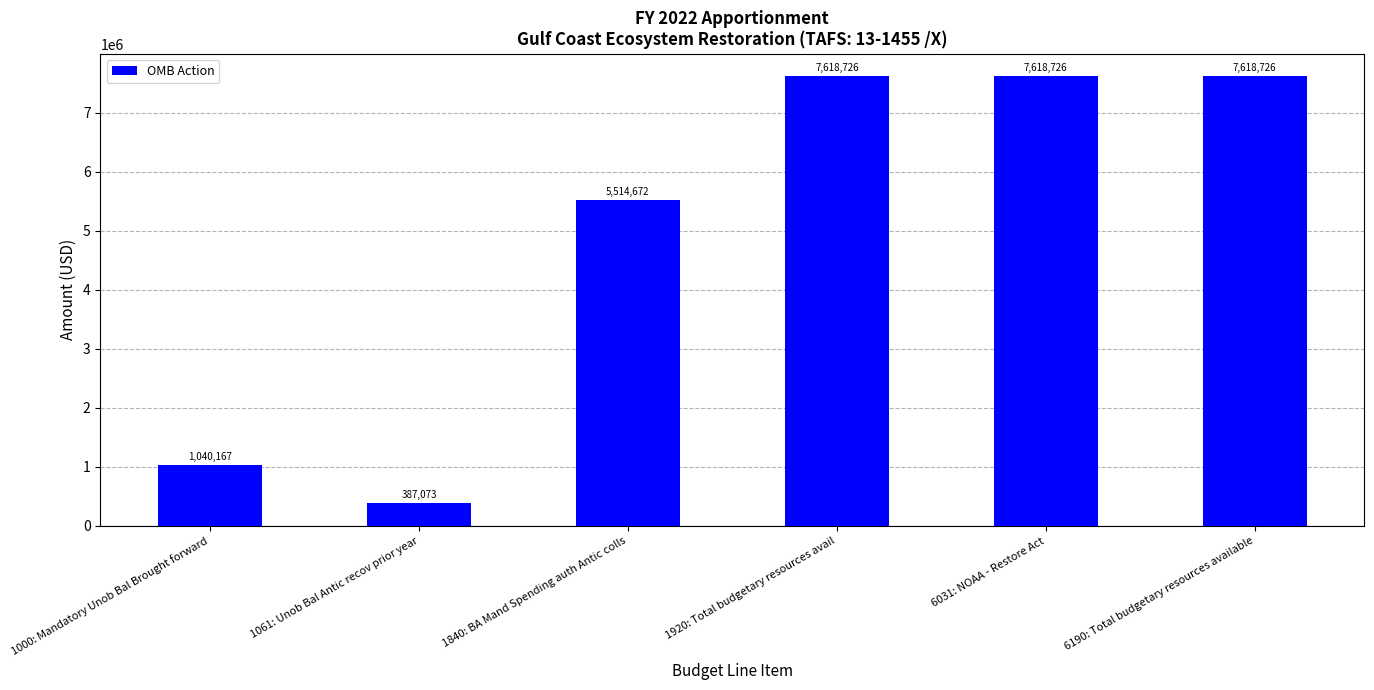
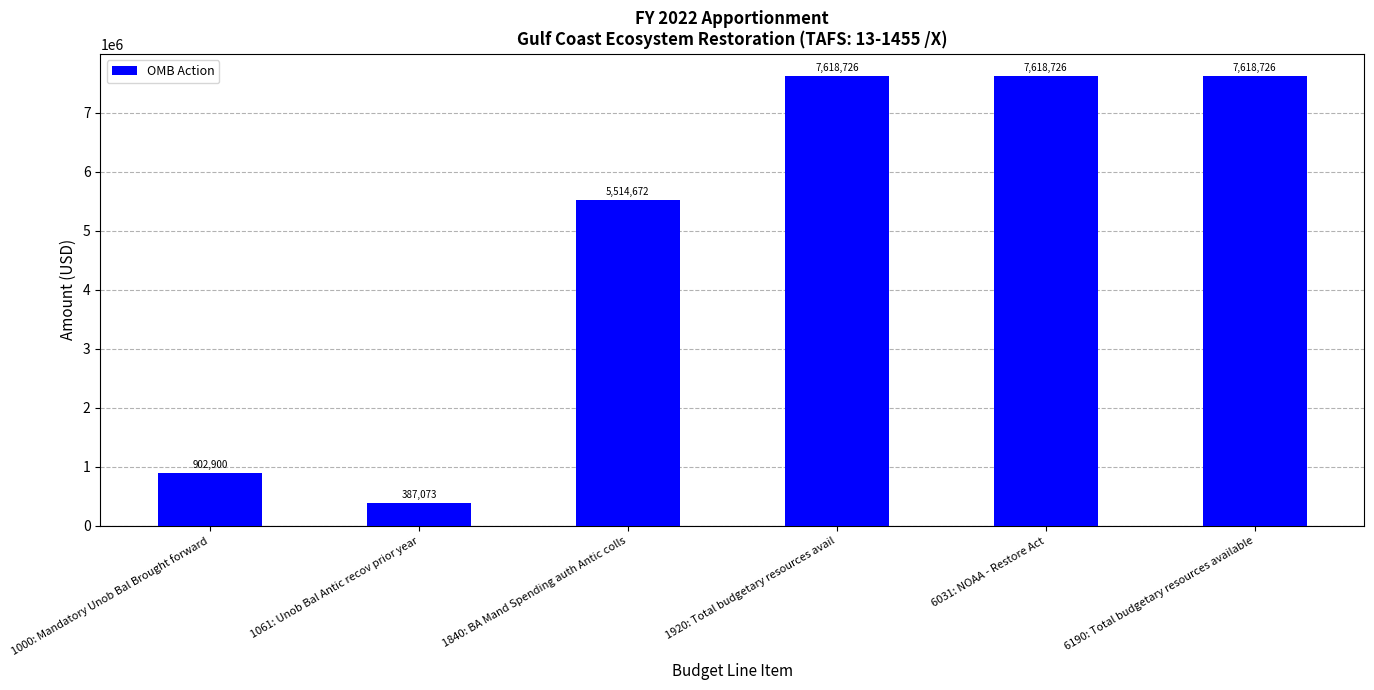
  {
-   "1000: Mandatory Unob Bal Brought forward": "1,040,167",
+   "1000: Mandatory Unob Bal Brought forward": "902,900",
    "1061: Unob Bal Antic recov prior year": "387,073",
    "1840: BA Mand Spending auth Antic colls": "5,514,672",
    "1920: Total budgetary resources avail": "7,618,726",
    "6031: NOAA - Restore Act": "7,618,726",
    "6190: Total budgetary resources available": "7,618,726"
  }
